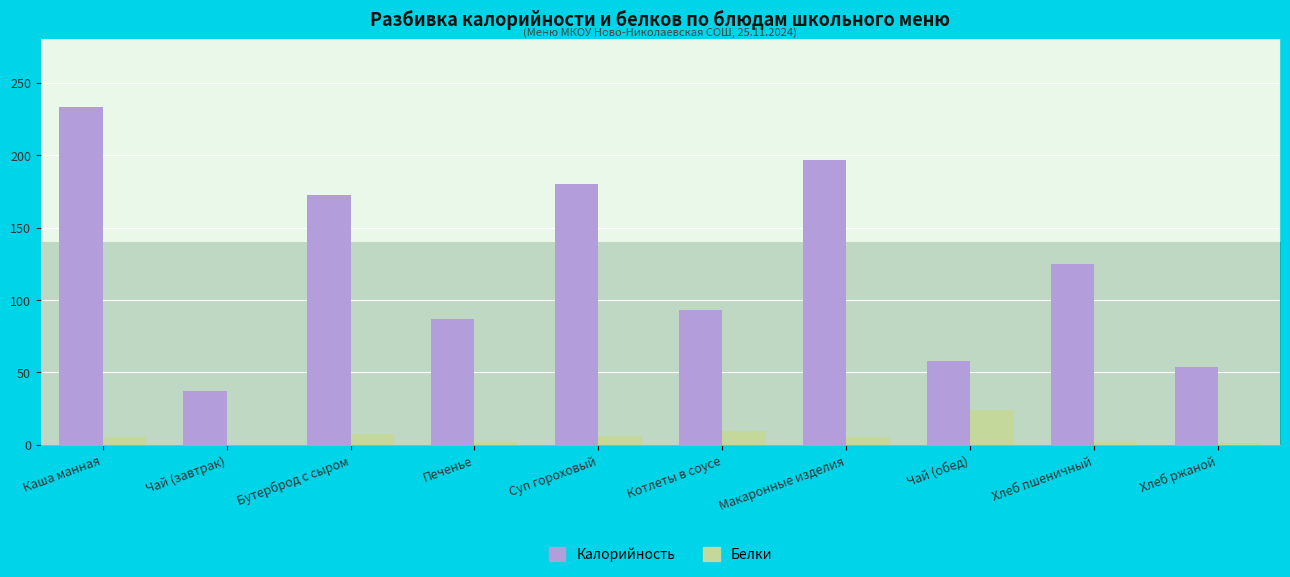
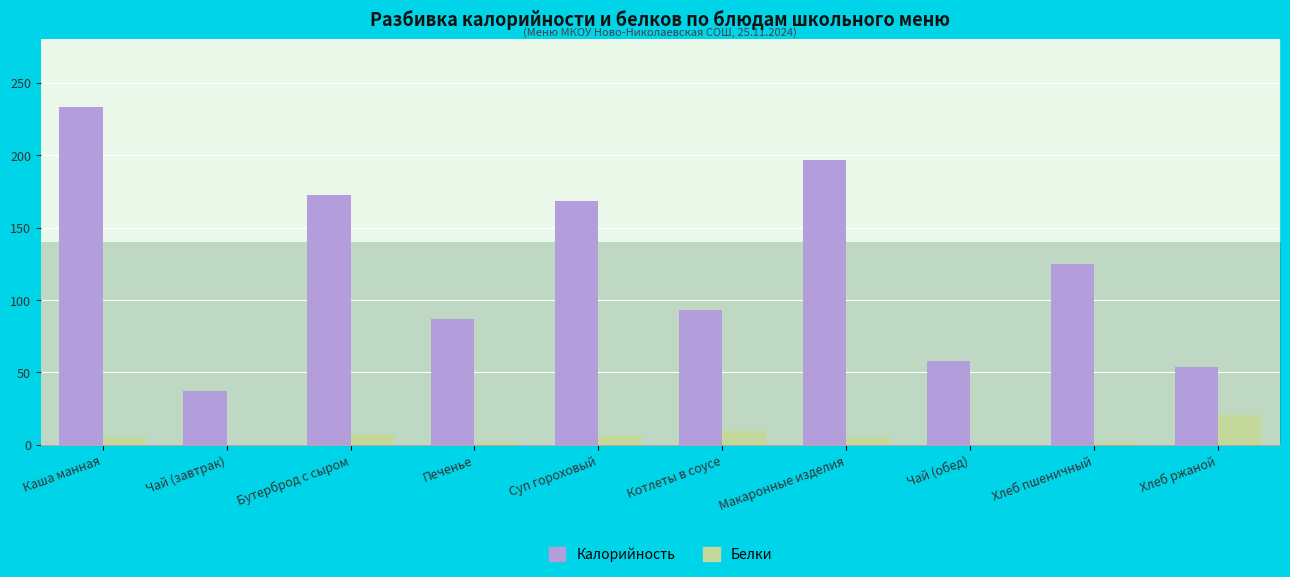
  {
    "Калорийность": {
      "Каша манная": 233,
      "Чай (завтрак)": 37,
      "Бутерброд с сыром": 173,
      "Печенье": 87,
-     "Суп гороховый": 180,
+     "Суп гороховый": 169,
      "Котлеты в соусе": 93,
      "Макаронные изделия": 197,
      "Чай (обед)": 58,
      "Хлеб пшеничный": 125,
      "Хлеб ржаной": 54
    },
    "Белки": {
      "Каша манная": 6,
      "Бутерброд с сыром": 8,
      "Печенье": 2,
      "Суп гороховый": 6,
      "Котлеты в соусе": 10,
      "Макаронные изделия": 5,
-     "Чай (обед)": 24,
+     "Чай (обед)": 0,
      "Хлеб пшеничный": 2,
-     "Хлеб ржаной": 1
+     "Хлеб ржаной": 21
    }
  }
